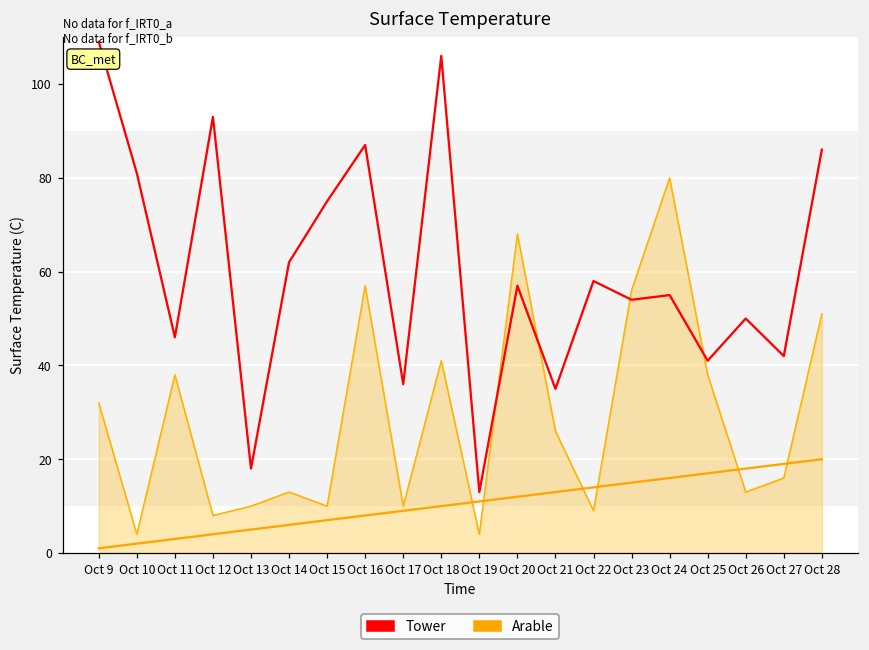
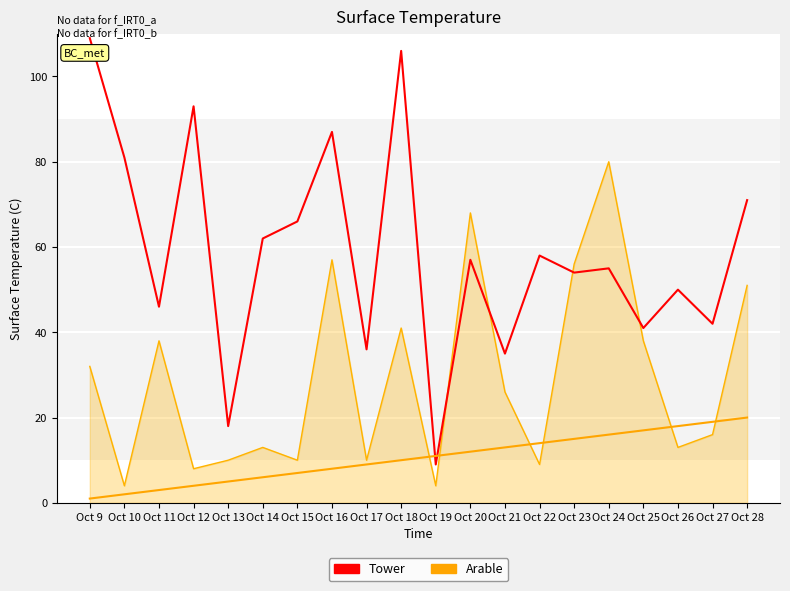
  {
    "Tower": {
      "Oct 9": 109,
      "Oct 10": 81,
      "Oct 11": 46,
      "Oct 12": 93,
      "Oct 13": 18,
      "Oct 14": 62,
-     "Oct 15": 75,
+     "Oct 15": 66,
      "Oct 16": 87,
      "Oct 17": 36,
      "Oct 18": 106,
-     "Oct 19": 13,
+     "Oct 19": 9,
      "Oct 20": 57,
      "Oct 21": 35,
      "Oct 22": 58,
      "Oct 23": 54,
      "Oct 24": 55,
      "Oct 25": 41,
      "Oct 26": 50,
      "Oct 27": 42,
-     "Oct 28": 86
+     "Oct 28": 71
    }
  }
